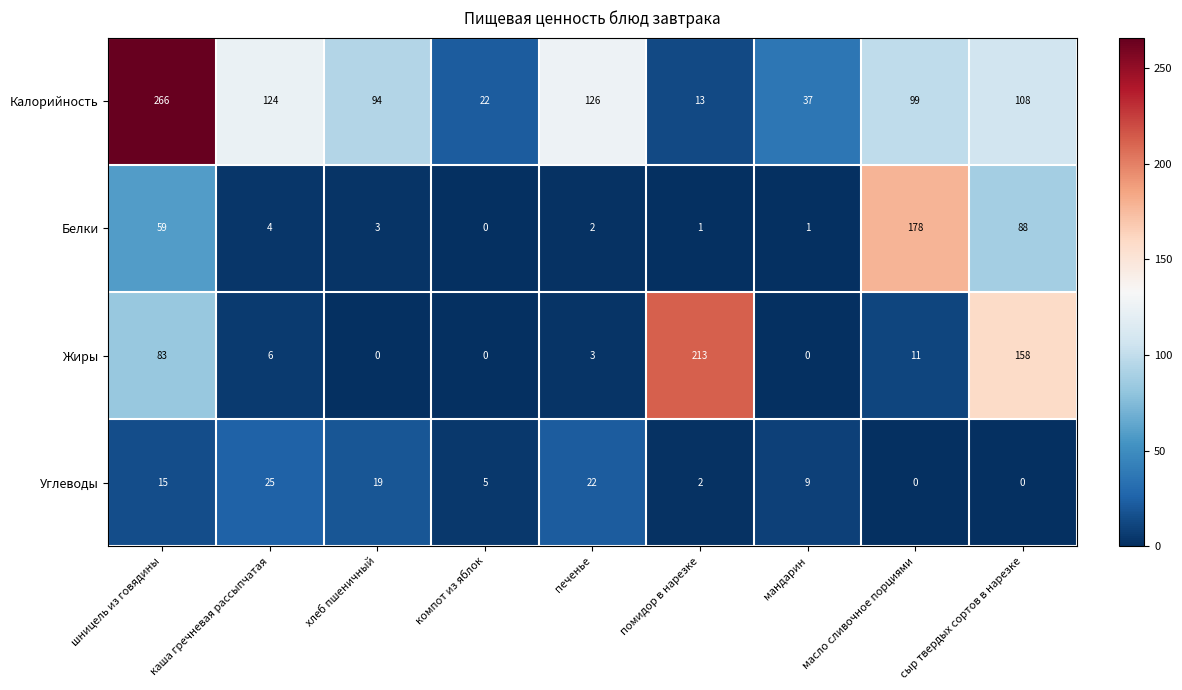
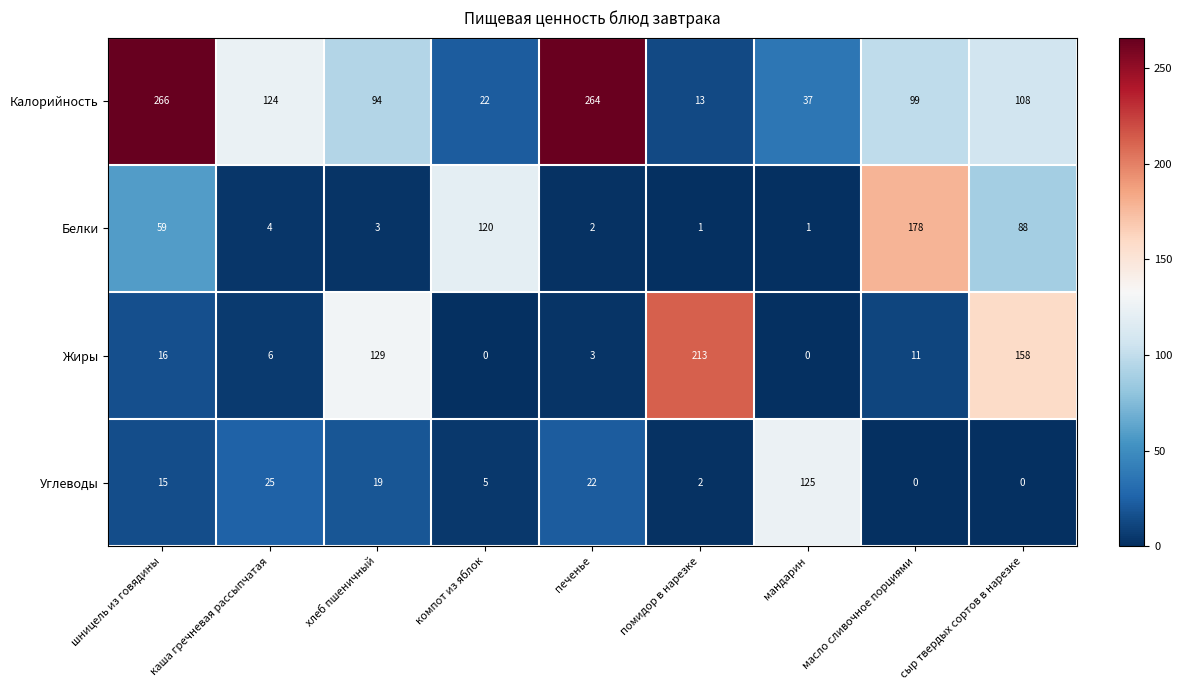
  {
    "Калорийность": {
      "шницель из говядины": 266,
      "каша гречневая рассыпчатая": 124,
      "хлеб пшеничный": 94,
      "компот из яблок": 22,
-     "печенье": 126,
+     "печенье": 264,
      "помидор в нарезке": 13,
      "мандарин": 37,
      "масло сливочное порциями": 99,
      "сыр твердых сортов в нарезке": 108
    },
    "Белки": {
      "шницель из говядины": 59,
      "каша гречневая рассыпчатая": 4,
      "хлеб пшеничный": 3,
-     "компот из яблок": 0,
+     "компот из яблок": 120,
      "печенье": 2,
      "помидор в нарезке": 1,
      "мандарин": 1,
      "масло сливочное порциями": 178,
      "сыр твердых сортов в нарезке": 88
    },
    "Жиры": {
-     "шницель из говядины": 83,
+     "шницель из говядины": 16,
      "каша гречневая рассыпчатая": 6,
-     "хлеб пшеничный": 0,
+     "хлеб пшеничный": 129,
      "компот из яблок": 0,
      "печенье": 3,
      "помидор в нарезке": 213,
      "мандарин": 0,
      "масло сливочное порциями": 11,
      "сыр твердых сортов в нарезке": 158
    },
    "Углеводы": {
      "шницель из говядины": 15,
      "каша гречневая рассыпчатая": 25,
      "хлеб пшеничный": 19,
      "компот из яблок": 5,
      "печенье": 22,
      "помидор в нарезке": 2,
-     "мандарин": 9,
+     "мандарин": 125,
      "масло сливочное порциями": 0,
      "сыр твердых сортов в нарезке": 0
    }
  }
